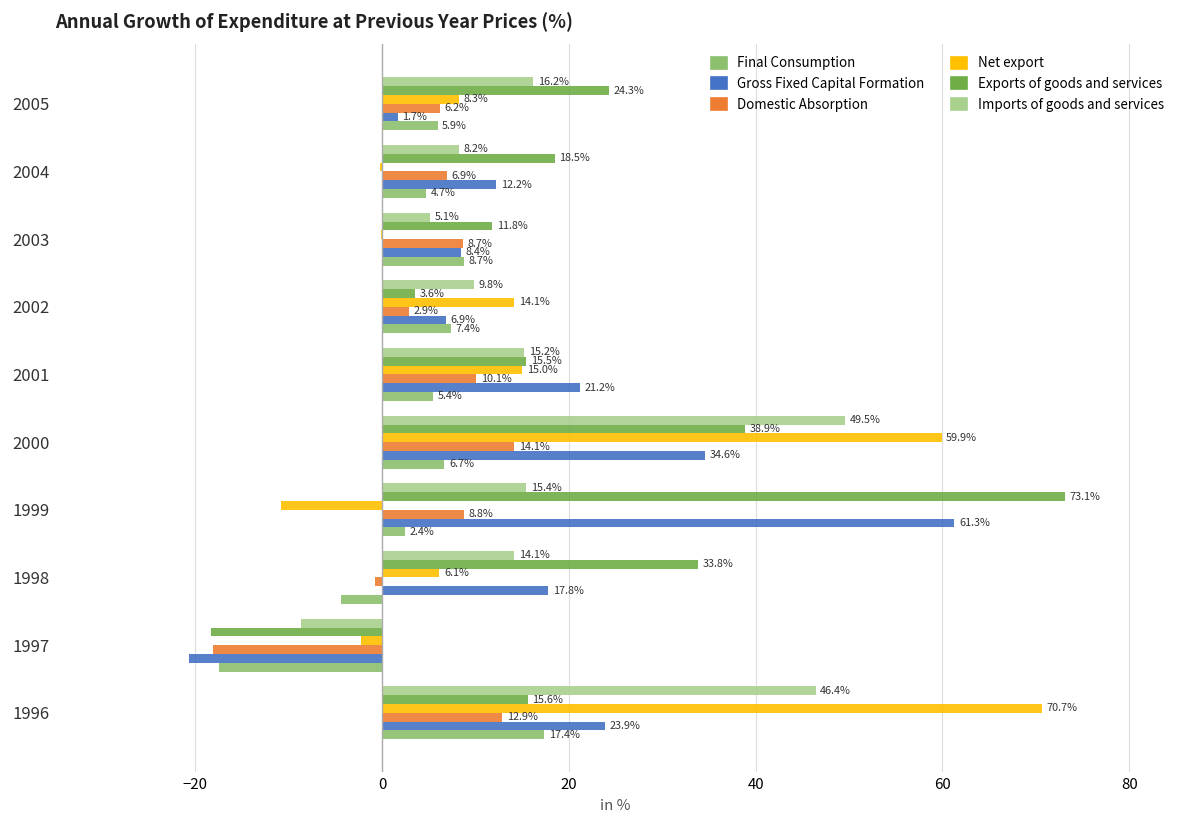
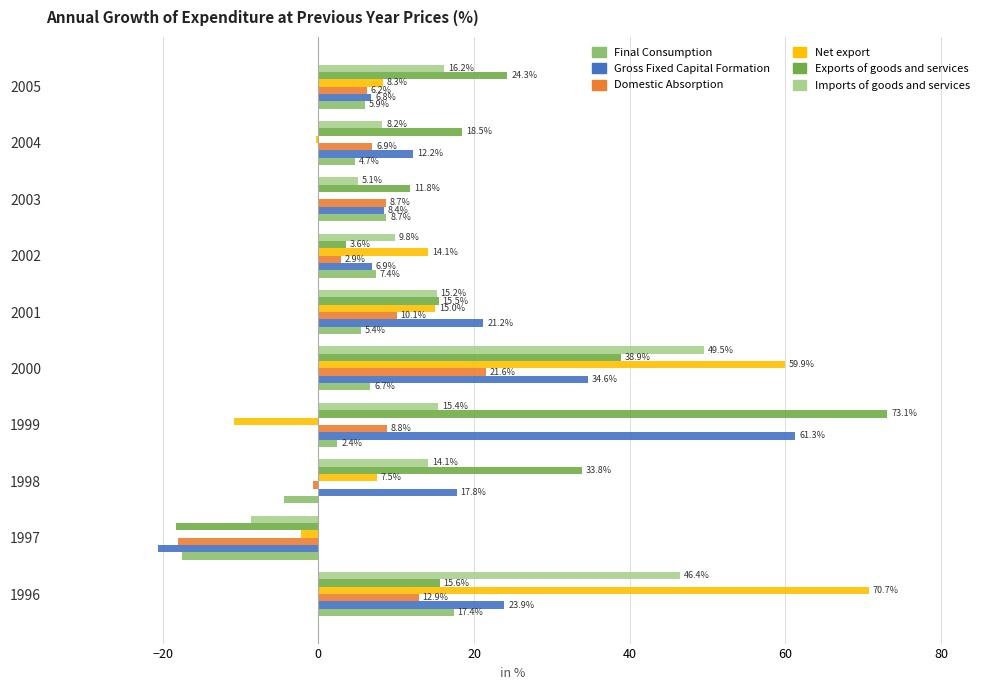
  {
    "Gross Fixed Capital Formation": {
-     "2005": "1.7%",
+     "2005": "6.8%",
      "2004": "12.2%",
      "2001": "21.2%",
      "2000": "34.6%",
      "1999": "61.3%",
      "1998": "17.8%",
      "1996": "23.9%"
    },
    "Domestic Absorption": {
      "2005": "6.2%",
      "2004": "6.9%",
      "2002": "2.9%",
      "2001": "10.1%",
-     "2000": "14.1%",
+     "2000": "21.6%",
      "1999": "8.8%",
      "1996": "12.9%"
    },
    "Net export": {
      "2005": "8.3%",
      "2002": "14.1%",
      "2000": "59.9%",
-     "1998": "6.1%",
+     "1998": "7.5%",
      "1996": "70.7%"
    }
  }
